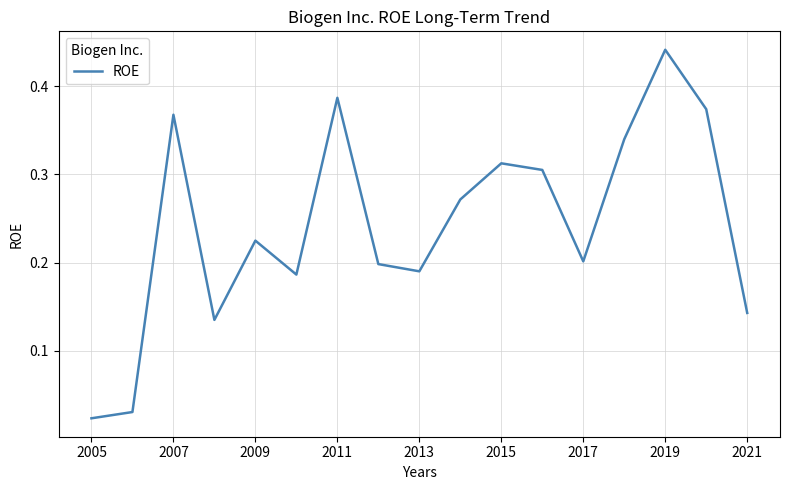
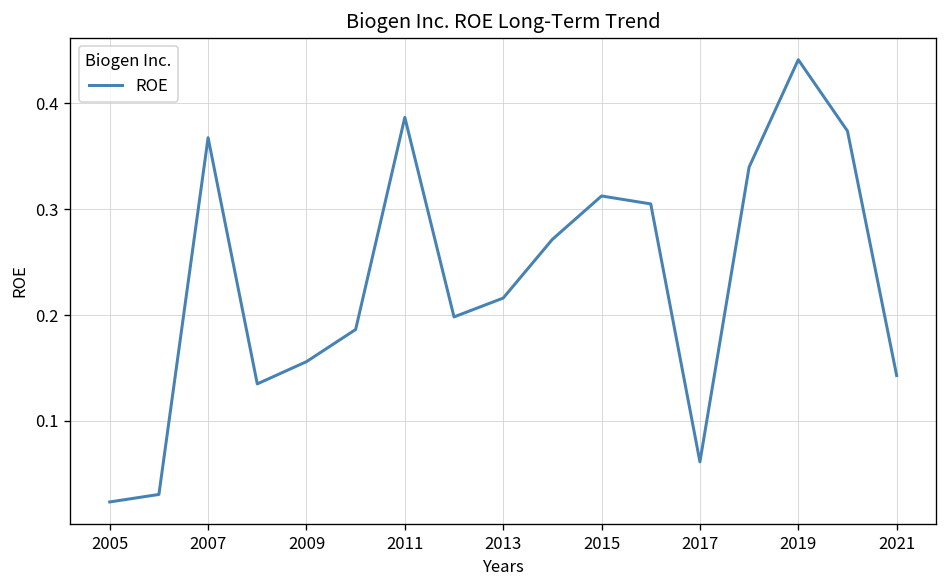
  {
    "2005": 0.02,
    "2007": 0.37,
-   "2009": 0.22,
+   "2009": 0.16,
    "2011": 0.39,
-   "2013": 0.19,
+   "2013": 0.22,
    "2015": 0.31,
-   "2017": 0.20,
+   "2017": 0.06,
    "2019": 0.44,
    "2021": 0.14
  }
